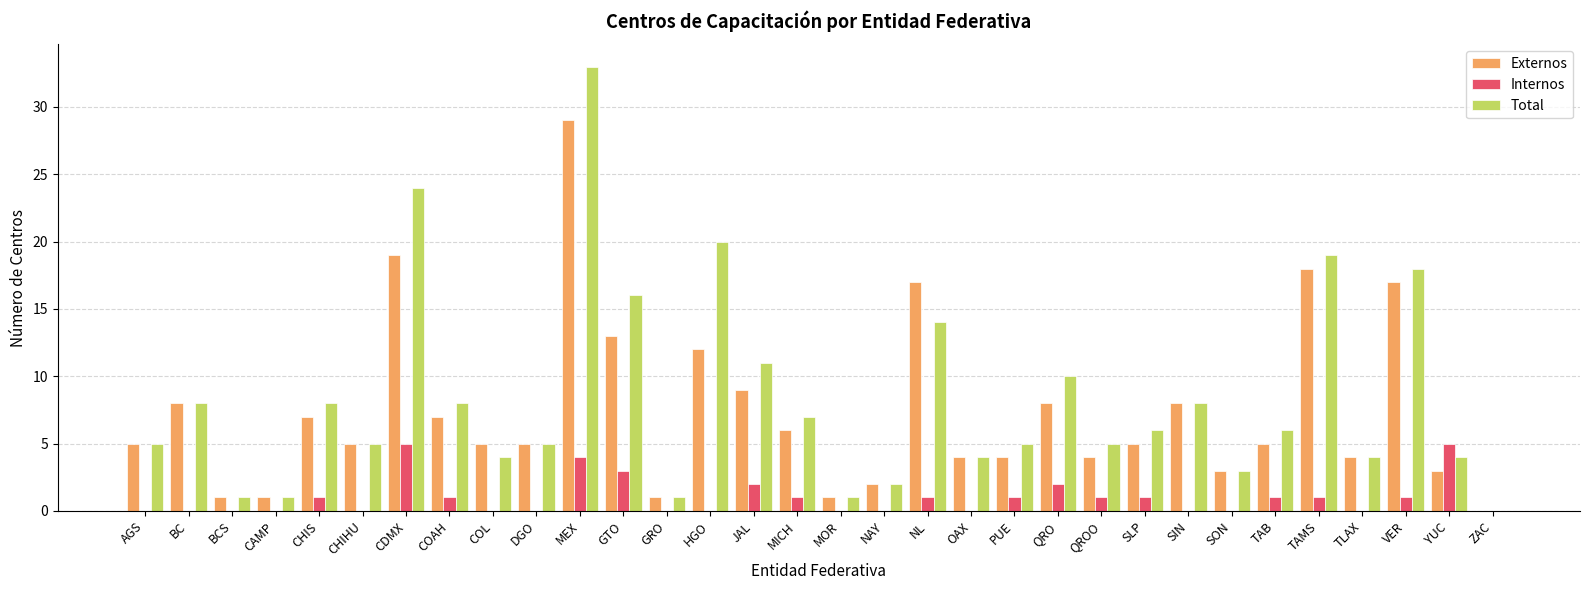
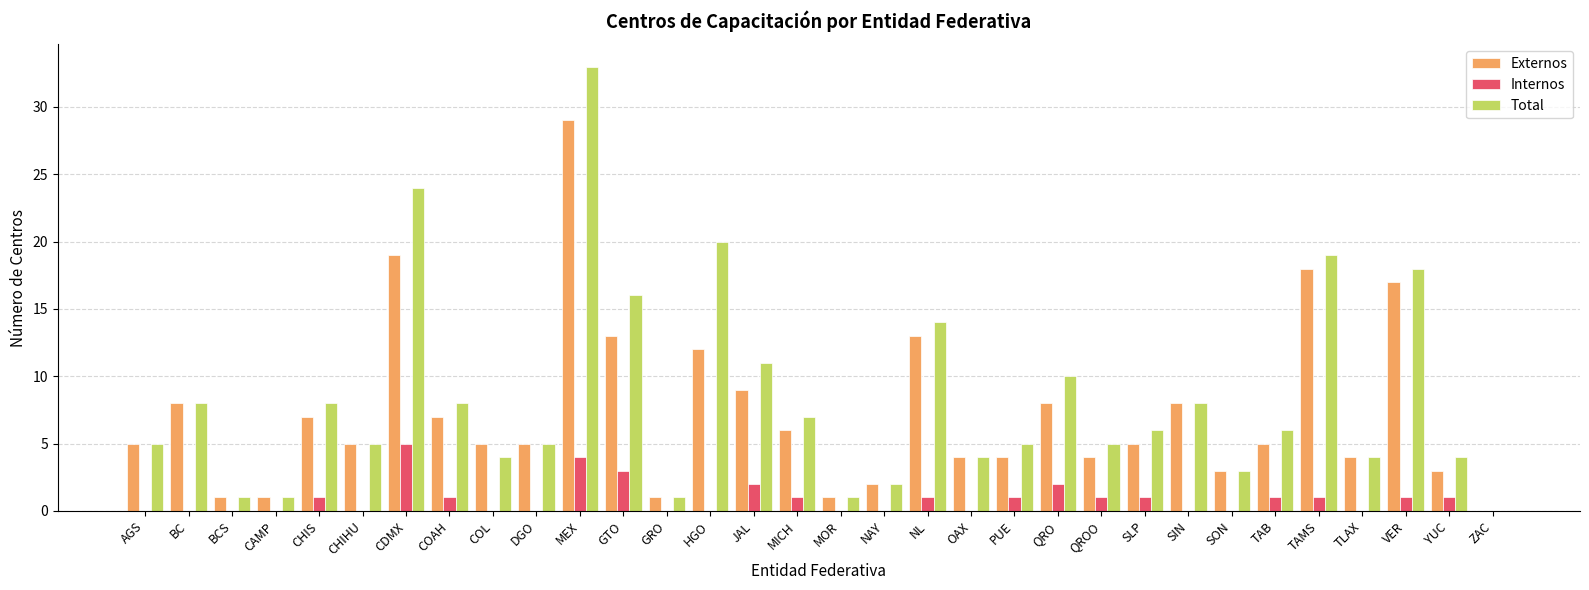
  {
    "Externos": {
      "AGS": 5,
      "BC": 8,
      "BCS": 1,
      "CAMP": 1,
      "CHIS": 7,
      "CHIHU": 5,
      "CDMX": 19,
      "COAH": 7,
      "COL": 5,
      "DGO": 5,
      "MEX": 29,
      "GTO": 13,
      "GRO": 1,
      "HGO": 12,
      "JAL": 9,
      "MICH": 6,
      "MOR": 1,
      "NAY": 2,
-     "NL": 17,
+     "NL": 13,
      "OAX": 4,
      "PUE": 4,
      "QRO": 8,
      "QROO": 4,
      "SLP": 5,
      "SIN": 8,
      "SON": 3,
      "TAB": 5,
      "TAMS": 18,
      "TLAX": 4,
      "VER": 17,
      "YUC": 3,
      "ZAC": 0
    },
    "Internos": {
      "AGS": 0,
      "BC": 0,
      "BCS": 0,
      "CAMP": 0,
      "CHIS": 1,
      "CHIHU": 0,
      "CDMX": 5,
      "COAH": 1,
      "COL": 0,
      "DGO": 0,
      "MEX": 4,
      "GTO": 3,
      "GRO": 0,
      "HGO": 0,
      "JAL": 2,
      "MICH": 1,
      "MOR": 0,
      "NAY": 0,
      "NL": 1,
      "OAX": 0,
      "PUE": 1,
      "QRO": 2,
      "QROO": 1,
      "SLP": 1,
      "SIN": 0,
      "SON": 0,
      "TAB": 1,
      "TAMS": 1,
      "TLAX": 0,
      "VER": 1,
-     "YUC": 5,
+     "YUC": 1,
      "ZAC": 0
    },
    "Total": {
      "AGS": 5,
      "BC": 8,
      "BCS": 1,
      "CAMP": 1,
      "CHIS": 8,
      "CHIHU": 5,
      "CDMX": 24,
      "COAH": 8,
      "COL": 4,
      "DGO": 5,
      "MEX": 33,
      "GTO": 16,
      "GRO": 1,
      "HGO": 20,
      "JAL": 11,
      "MICH": 7,
      "MOR": 1,
      "NAY": 2,
      "NL": 14,
      "OAX": 4,
      "PUE": 5,
      "QRO": 10,
      "QROO": 5,
      "SLP": 6,
      "SIN": 8,
      "SON": 3,
      "TAB": 6,
      "TAMS": 19,
      "TLAX": 4,
      "VER": 18,
      "YUC": 4,
      "ZAC": 0
    }
  }
